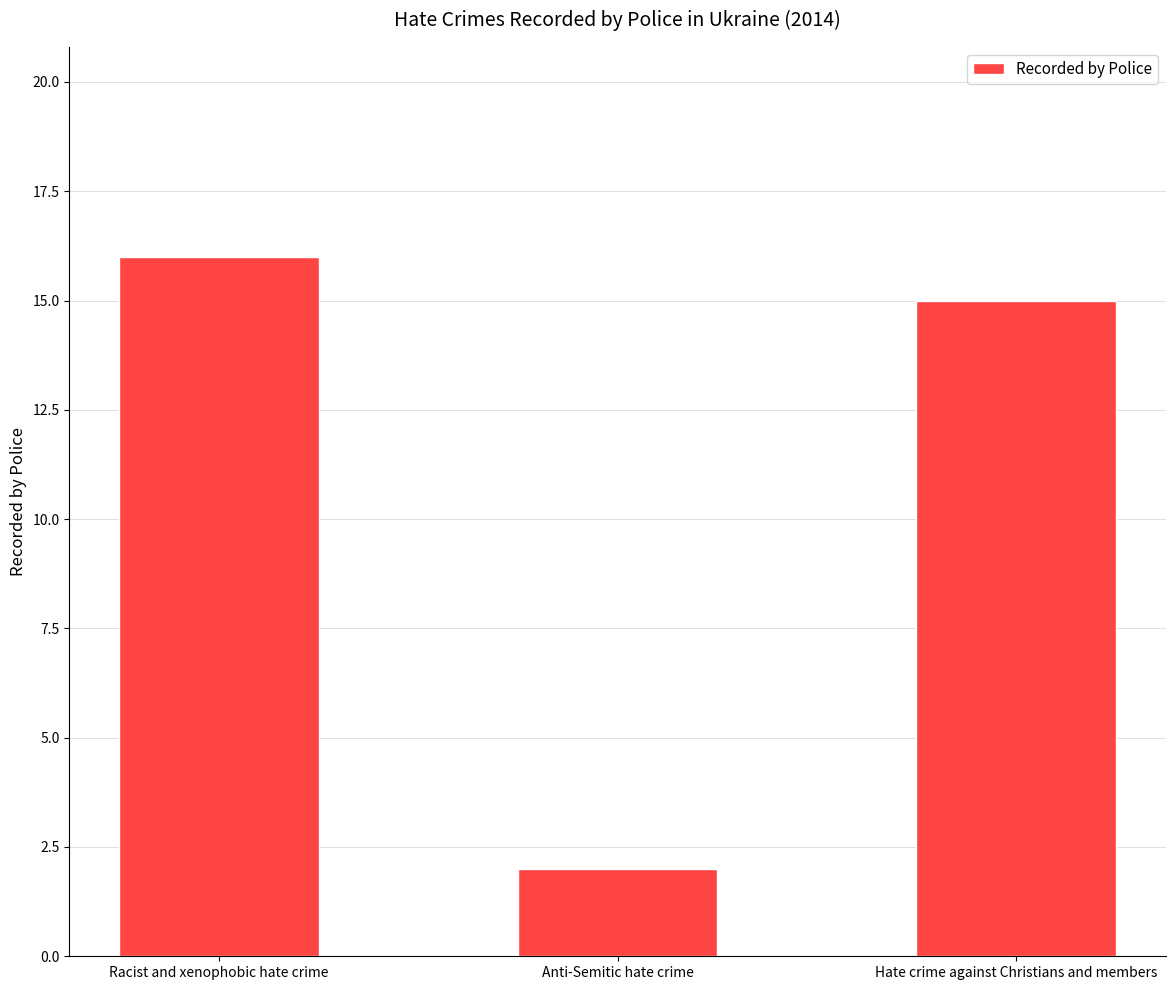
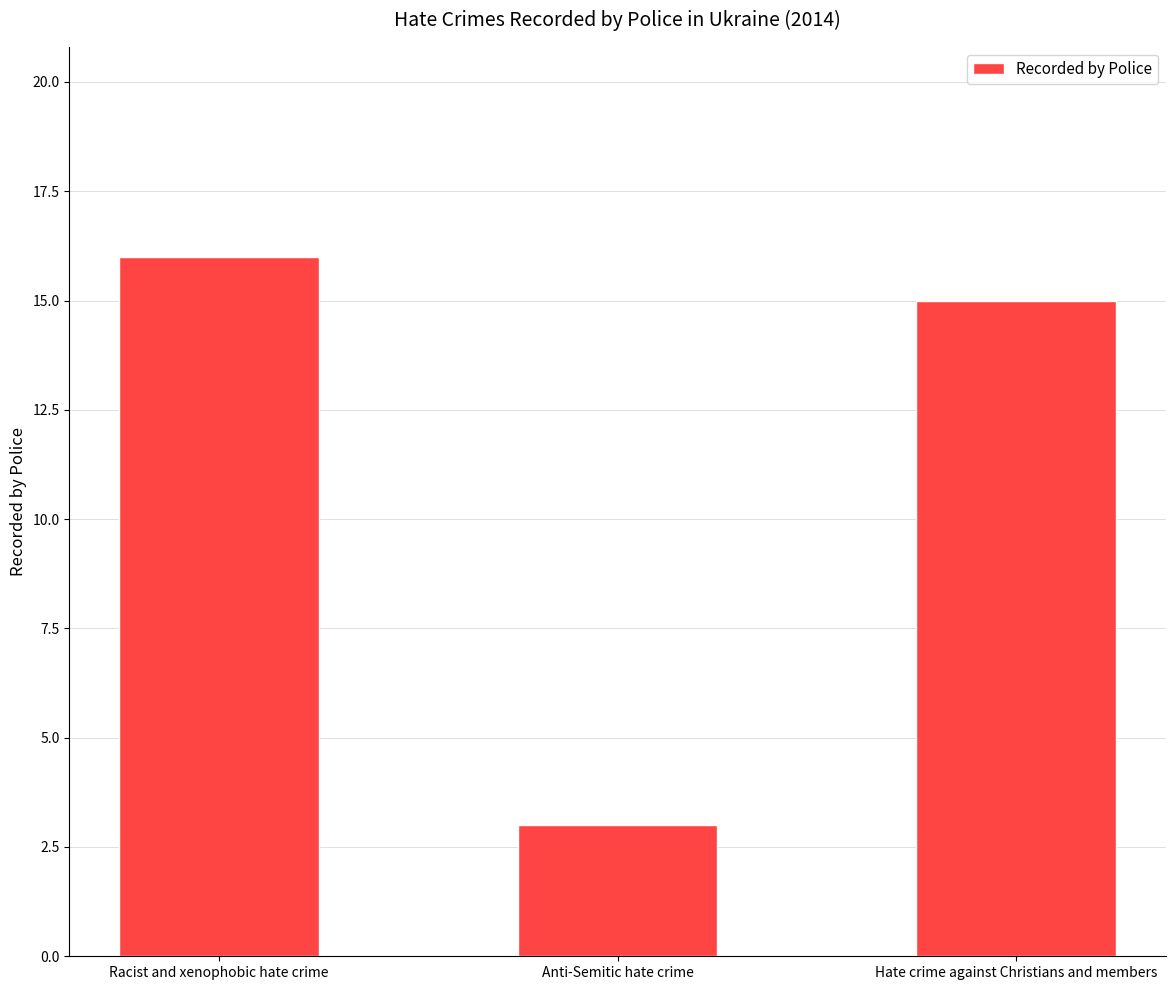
  {
    "Racist and xenophobic hate crime": 16,
-   "Anti-Semitic hate crime": 2,
+   "Anti-Semitic hate crime": 3,
    "Hate crime against Christians and members": 15
  }
